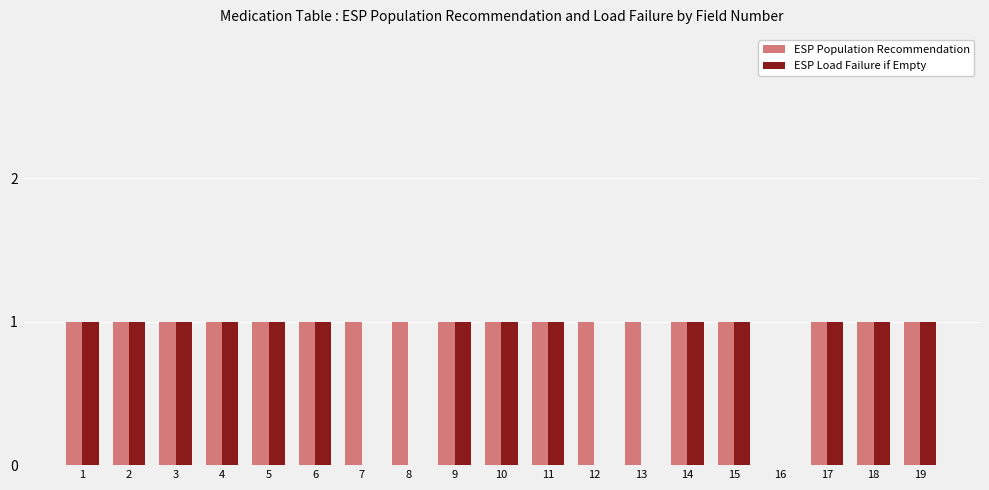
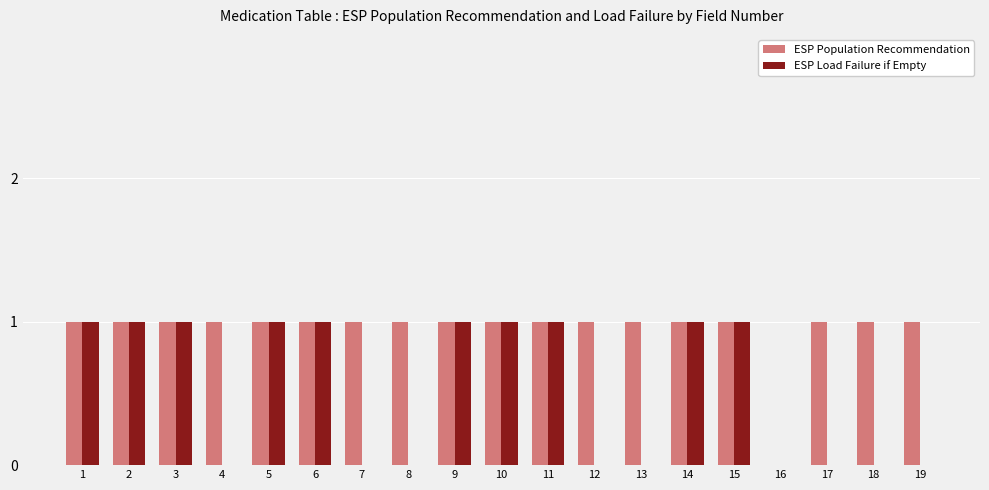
  {
    "ESP Population Recommendation": {
      "1": 1,
      "2": 1,
      "3": 1,
      "4": 1,
      "5": 1,
      "6": 1,
      "7": 1,
      "8": 1,
      "9": 1,
      "10": 1,
      "11": 1,
      "12": 1,
      "13": 1,
      "14": 1,
      "15": 1,
      "16": 0,
      "17": 1,
      "18": 1,
      "19": 1
    },
    "ESP Load Failure if Empty": {
      "1": 1,
      "2": 1,
      "3": 1,
-     "4": 1,
+     "4": 0,
      "5": 1,
      "6": 1,
      "7": 0,
      "8": 0,
      "9": 1,
      "10": 1,
      "11": 1,
      "12": 0,
      "13": 0,
      "14": 1,
      "15": 1,
      "16": 0,
-     "17": 1,
-     "18": 1,
-     "19": 1
+     "17": 0,
+     "18": 0,
+     "19": 0
    }
  }
